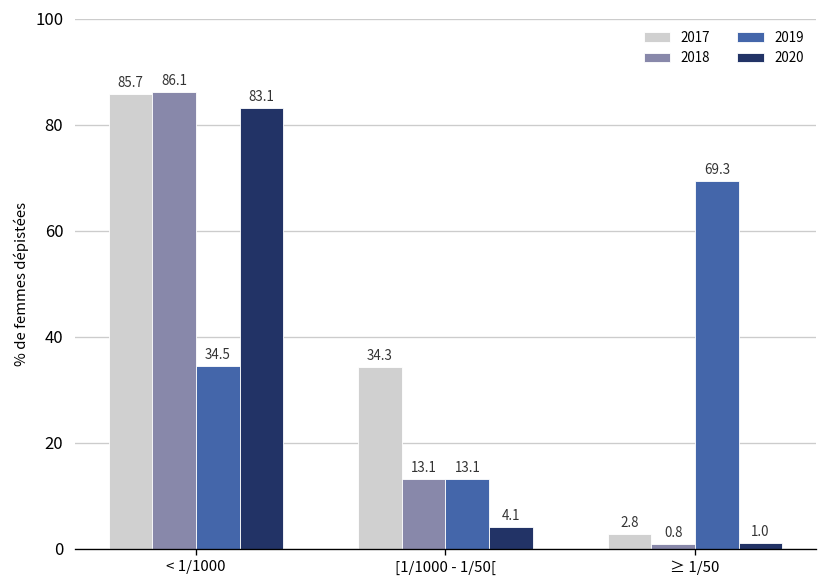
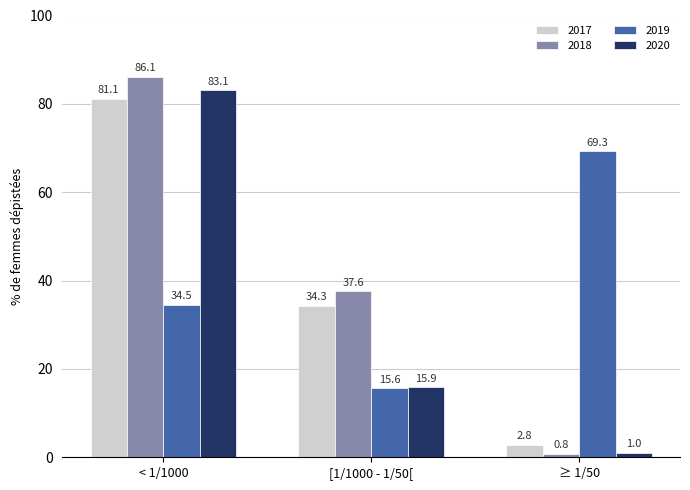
  {
    "2017": {
-     "< 1/1000": 85.7,
+     "< 1/1000": 81.1,
      "[1/1000 - 1/50[": 34.3,
      "≥ 1/50": 2.8
    },
    "2018": {
      "< 1/1000": 86.1,
-     "[1/1000 - 1/50[": 13.1,
+     "[1/1000 - 1/50[": 37.6,
      "≥ 1/50": 0.8
    },
    "2019": {
      "< 1/1000": 34.5,
-     "[1/1000 - 1/50[": 13.1,
+     "[1/1000 - 1/50[": 15.6,
      "≥ 1/50": 69.3
    },
    "2020": {
      "< 1/1000": 83.1,
-     "[1/1000 - 1/50[": 4.1,
+     "[1/1000 - 1/50[": 15.9,
      "≥ 1/50": 1.0
    }
  }
